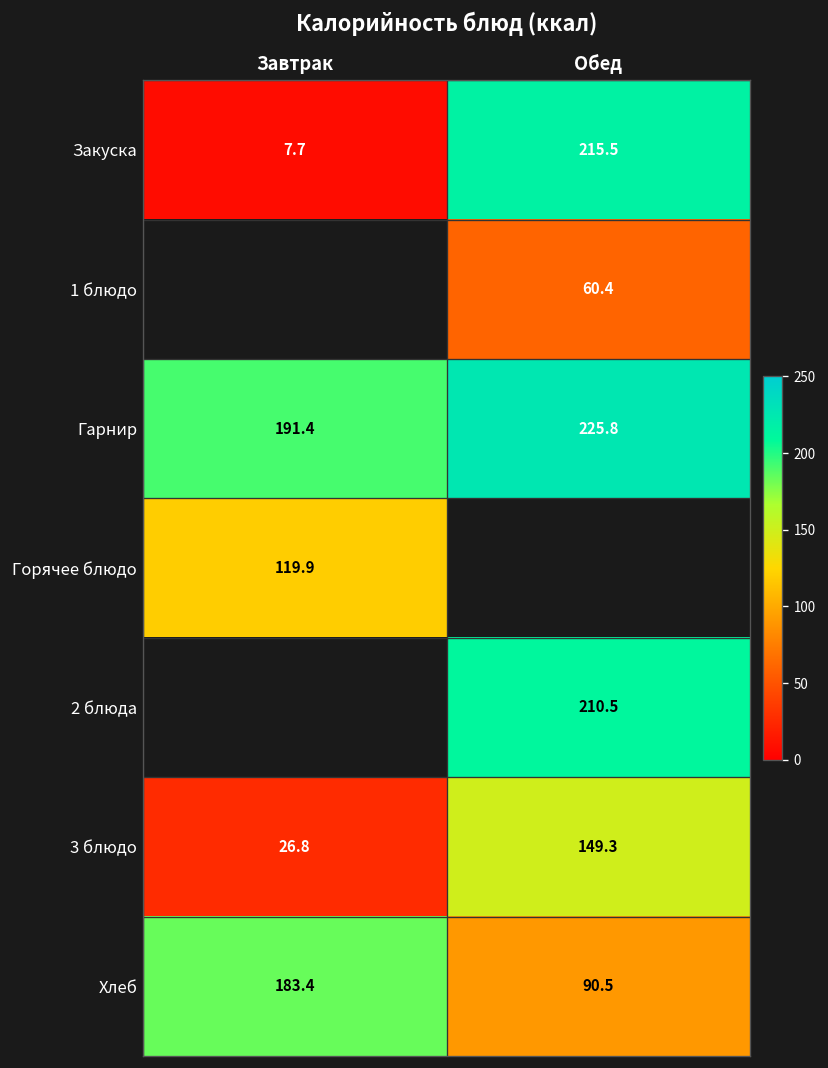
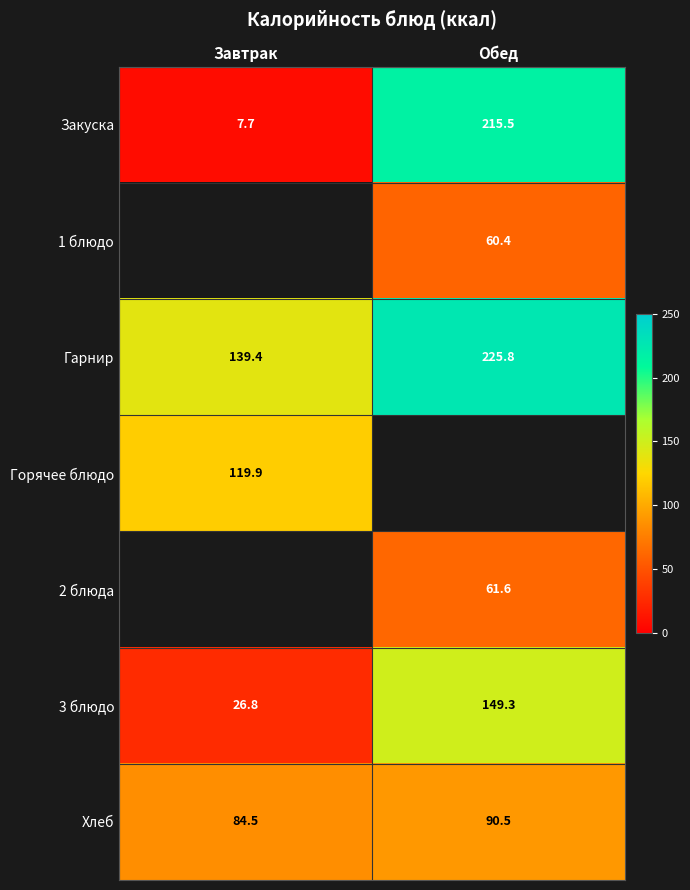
  {
    "Закуска": {
      "Завтрак": 7.7,
      "Обед": 215.5
    },
    "1 блюдо": {
      "Обед": 60.4
    },
    "Гарнир": {
-     "Завтрак": 191.4,
+     "Завтрак": 139.4,
      "Обед": 225.8
    },
    "Горячее блюдо": {
      "Завтрак": 119.9
    },
    "2 блюда": {
-     "Обед": 210.5
+     "Обед": 61.6
    },
    "3 блюдо": {
      "Завтрак": 26.8,
      "Обед": 149.3
    },
    "Хлеб": {
-     "Завтрак": 183.4,
+     "Завтрак": 84.5,
      "Обед": 90.5
    }
  }
